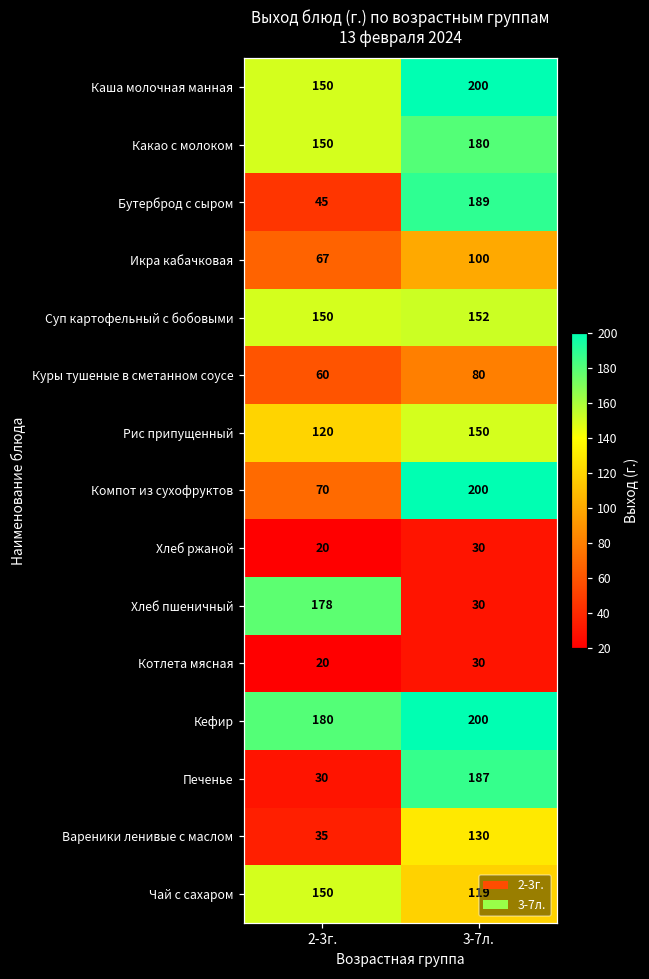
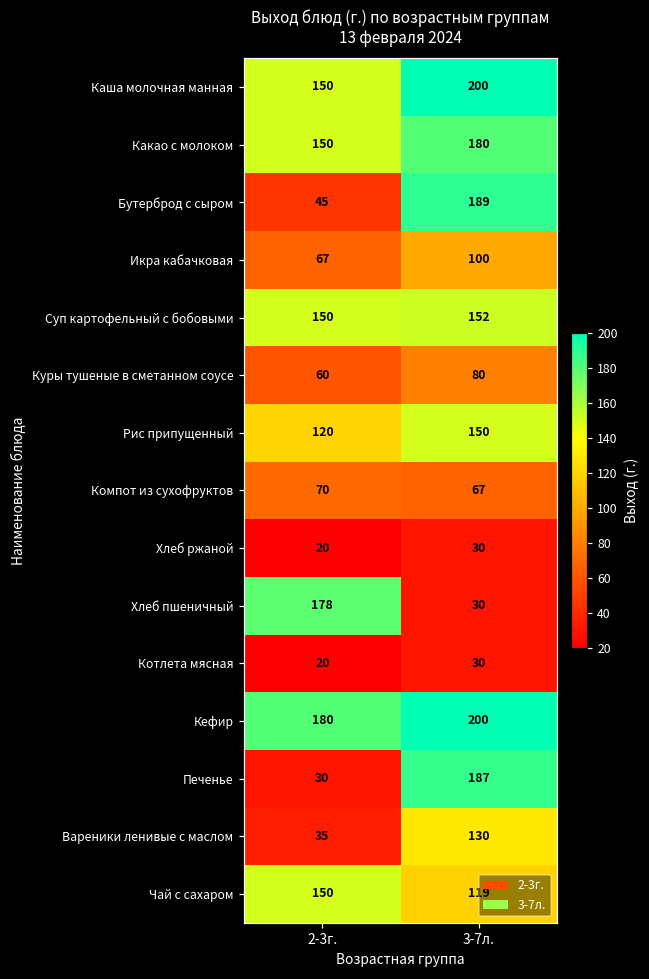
  {
    "Каша молочная манная": {
      "2-3г.": 150,
      "3-7л.": 200
    },
    "Какао с молоком": {
      "2-3г.": 150,
      "3-7л.": 180
    },
    "Бутерброд с сыром": {
      "2-3г.": 45,
      "3-7л.": 189
    },
    "Икра кабачковая": {
      "2-3г.": 67,
      "3-7л.": 100
    },
    "Суп картофельный с бобовыми": {
      "2-3г.": 150,
      "3-7л.": 152
    },
    "Куры тушеные в сметанном соусе": {
      "2-3г.": 60,
      "3-7л.": 80
    },
    "Рис припущенный": {
      "2-3г.": 120,
      "3-7л.": 150
    },
    "Компот из сухофруктов": {
      "2-3г.": 70,
-     "3-7л.": 200
+     "3-7л.": 67
    },
    "Хлеб ржаной": {
      "2-3г.": 20,
      "3-7л.": 30
    },
    "Хлеб пшеничный": {
      "2-3г.": 178,
      "3-7л.": 30
    },
    "Котлета мясная": {
      "2-3г.": 20,
      "3-7л.": 30
    },
    "Кефир": {
      "2-3г.": 180,
      "3-7л.": 200
    },
    "Печенье": {
      "2-3г.": 30,
      "3-7л.": 187
    },
    "Вареники ленивые с маслом": {
      "2-3г.": 35,
      "3-7л.": 130
    },
    "Чай с сахаром": {
      "2-3г.": 150
    }
  }
